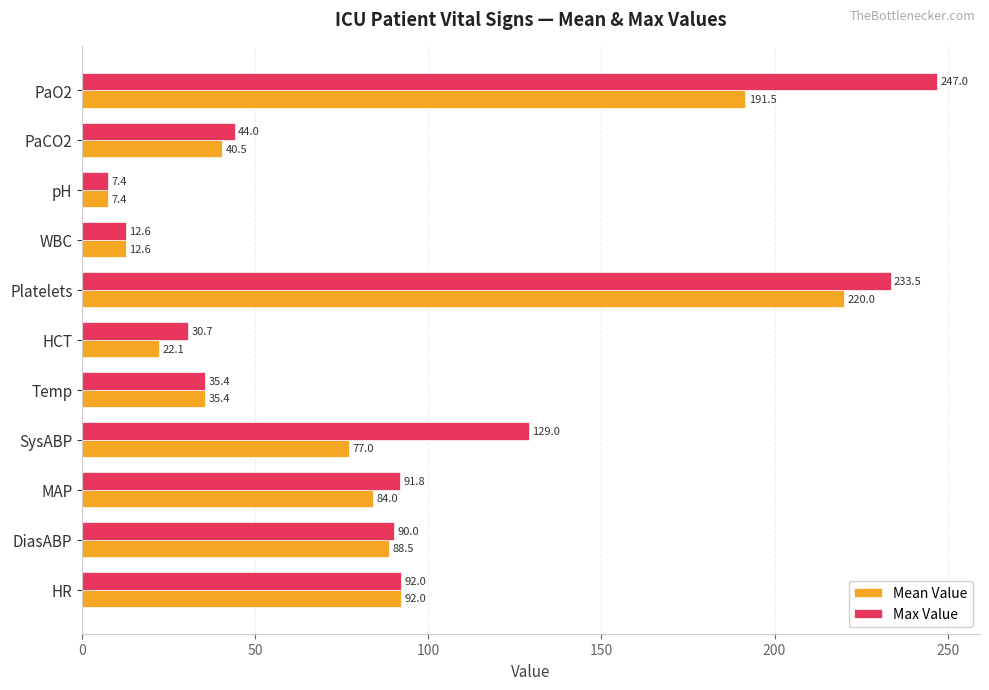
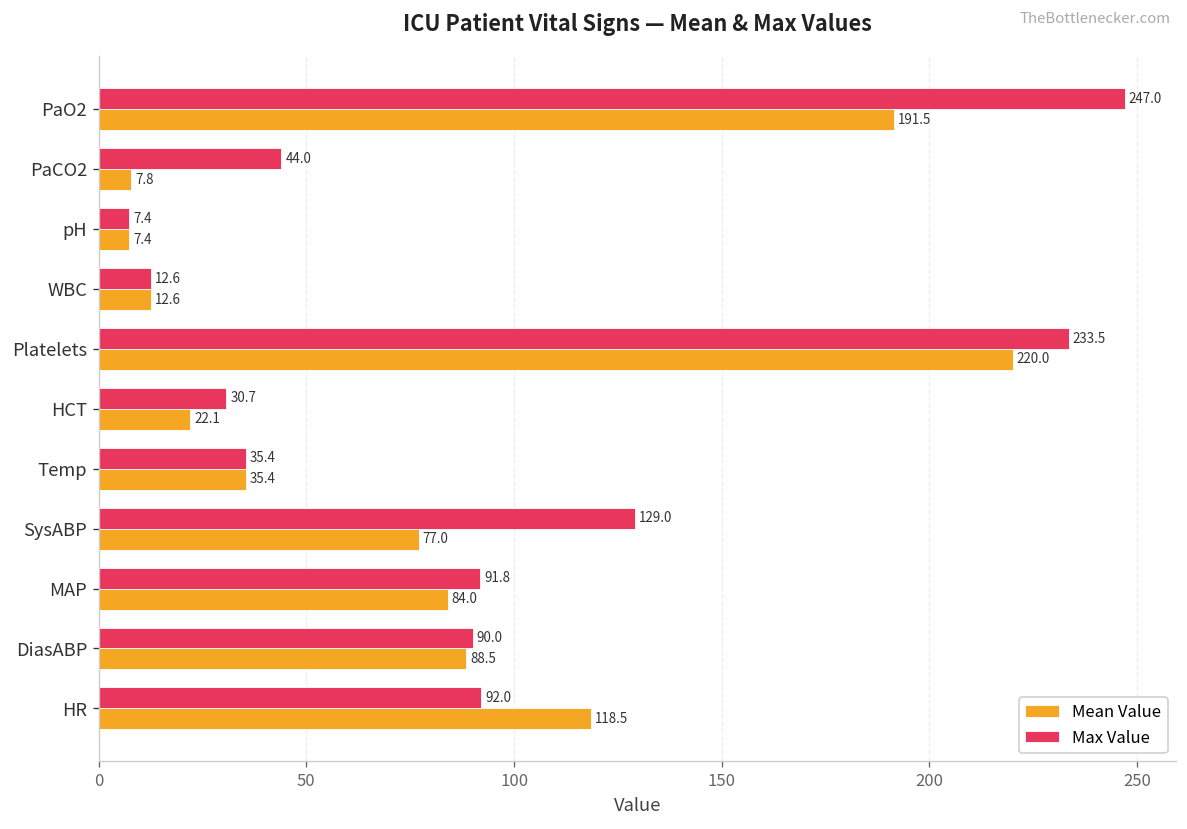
  {
    "Mean Value": {
      "PaO2": 191.5,
-     "PaCO2": 40.5,
+     "PaCO2": 7.8,
      "pH": 7.4,
      "WBC": 12.6,
      "Platelets": 220.0,
      "HCT": 22.1,
      "Temp": 35.4,
      "SysABP": 77.0,
      "MAP": 84.0,
      "DiasABP": 88.5,
-     "HR": 92.0
+     "HR": 118.5
    },
    "Max Value": {
      "PaO2": 247.0,
      "PaCO2": 44.0,
      "pH": 7.4,
      "WBC": 12.6,
      "Platelets": 233.5,
      "HCT": 30.7,
      "Temp": 35.4,
      "SysABP": 129.0,
      "MAP": 91.8,
      "DiasABP": 90.0,
      "HR": 92.0
    }
  }
